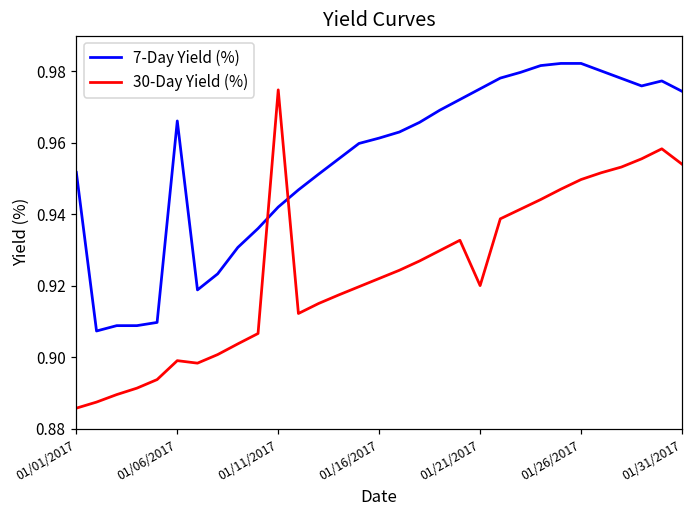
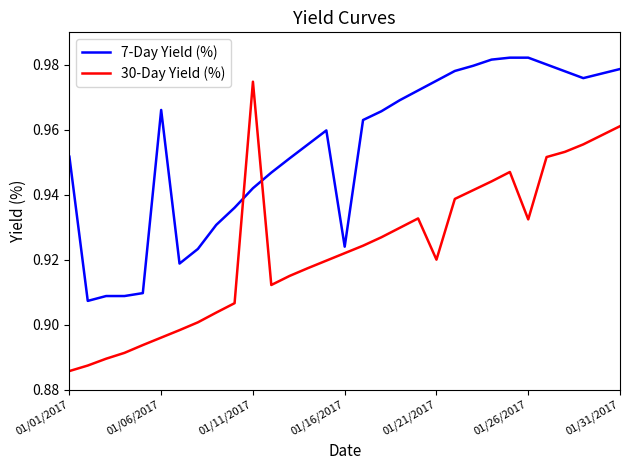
  {
    "7-Day Yield (%)": {
      "01/01/2017": 0.952,
      "01/06/2017": 0.966,
      "01/11/2017": 0.942,
-     "01/16/2017": 0.961,
+     "01/16/2017": 0.924,
      "01/21/2017": 0.975,
      "01/26/2017": 0.982,
-     "01/31/2017": 0.974
+     "01/31/2017": 0.979
    },
    "30-Day Yield (%)": {
      "01/01/2017": 0.886,
-     "01/06/2017": 0.899,
+     "01/06/2017": 0.896,
      "01/11/2017": 0.975,
      "01/16/2017": 0.922,
      "01/21/2017": 0.920,
-     "01/26/2017": 0.950,
-     "01/31/2017": 0.954
+     "01/26/2017": 0.932,
+     "01/31/2017": 0.961
    }
  }
